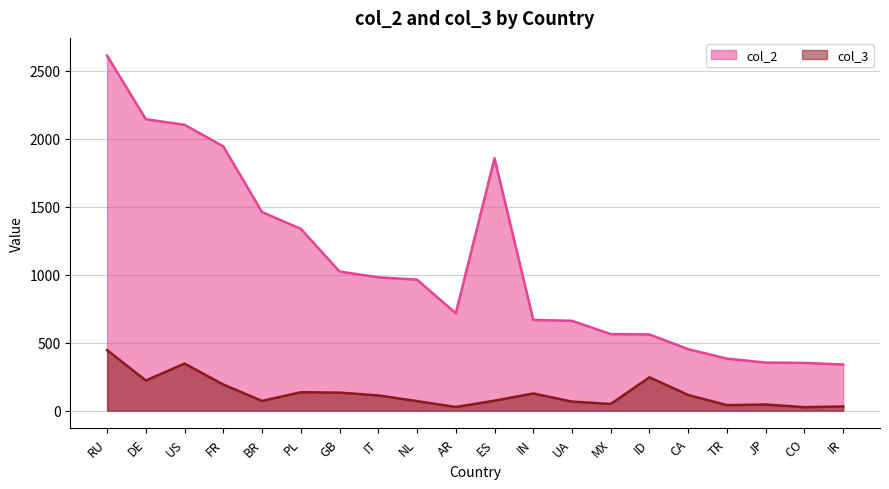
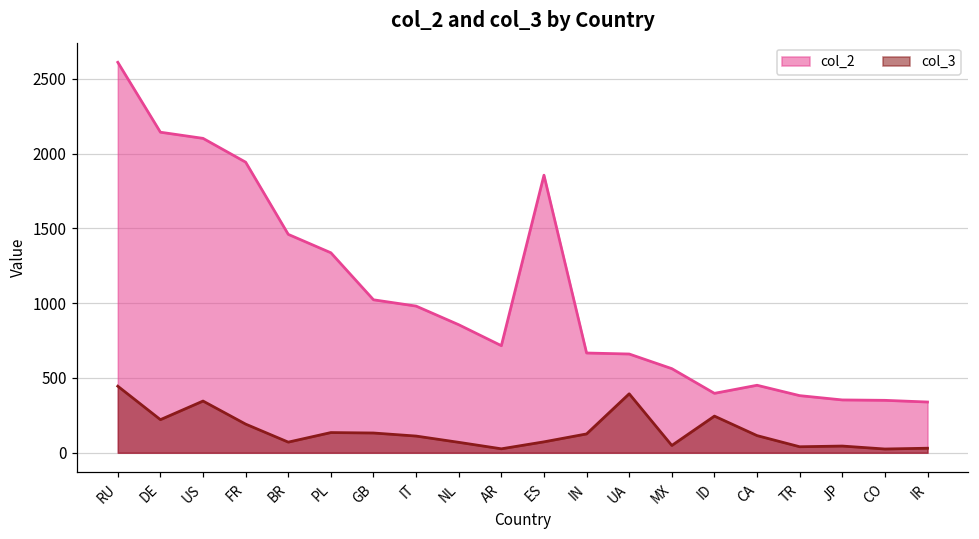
  {
    "col_2": {
      "RU": 2610,
      "DE": 2140,
      "US": 2100,
      "FR": 1940,
      "BR": 1460,
      "PL": 1340,
      "GB": 1020,
      "IT": 980,
-     "NL": 960,
+     "NL": 860,
      "AR": 720,
      "ES": 1860,
      "IN": 670,
      "UA": 660,
      "MX": 560,
-     "ID": 560,
+     "ID": 400,
      "CA": 450,
      "TR": 380,
      "JP": 350,
      "CO": 350,
      "IR": 340
    },
    "col_3": {
      "RU": 450,
      "DE": 220,
      "US": 350,
      "FR": 190,
      "BR": 70,
      "PL": 140,
      "GB": 130,
      "IT": 110,
      "NL": 70,
      "AR": 30,
      "ES": 70,
      "IN": 130,
-     "UA": 70,
+     "UA": 390,
      "MX": 50,
      "ID": 250,
      "CA": 110,
      "TR": 40,
      "JP": 40,
      "CO": 30,
      "IR": 30
    }
  }
